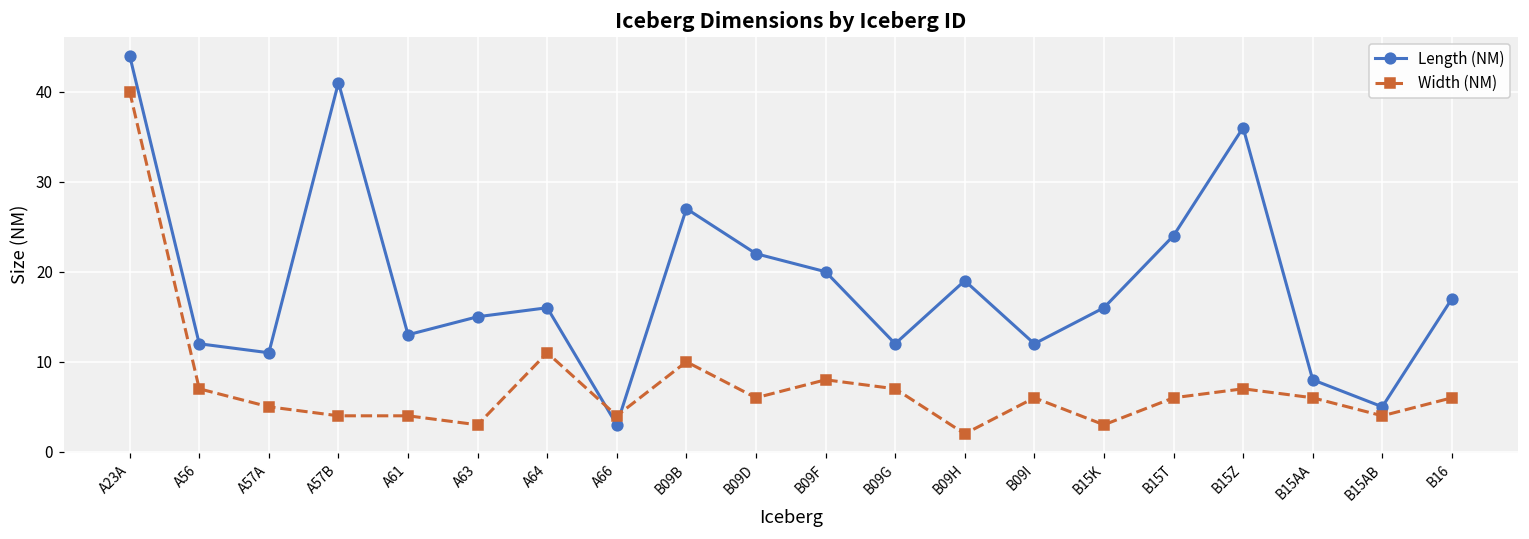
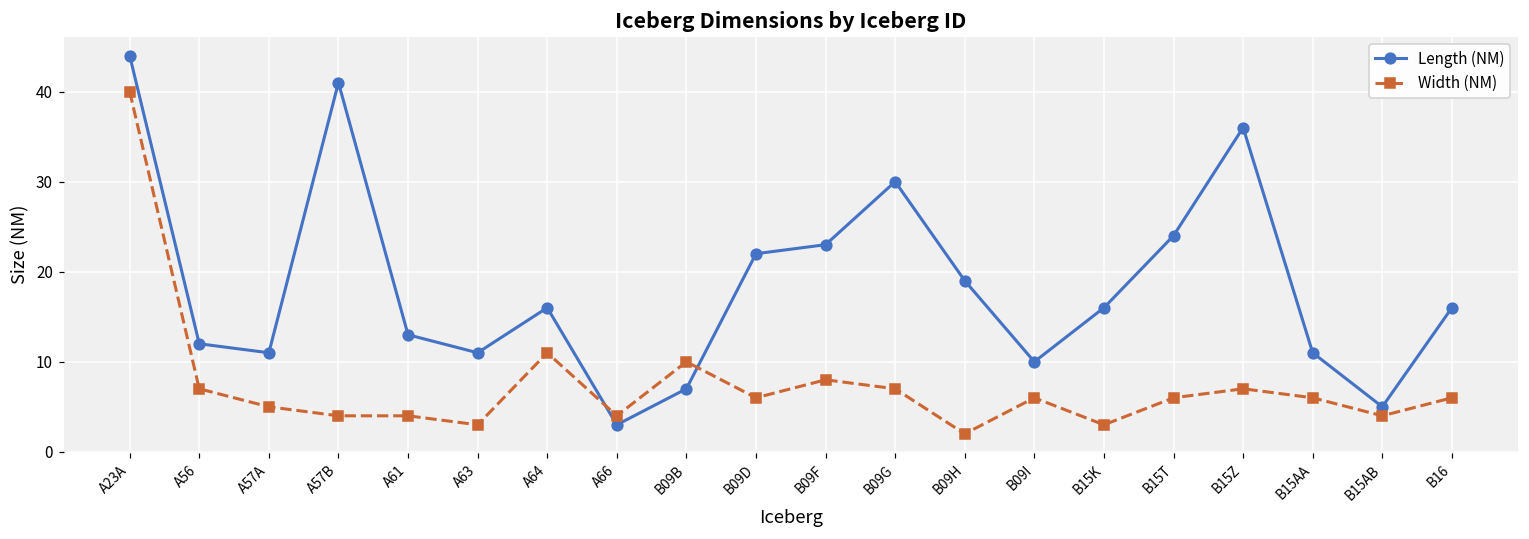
  {
    "Length (NM)": {
      "A23A": 44,
      "A56": 12,
      "A57A": 11,
      "A57B": 41,
      "A61": 13,
-     "A63": 15,
+     "A63": 11,
      "A64": 16,
      "A66": 3,
-     "B09B": 27,
+     "B09B": 7,
      "B09D": 22,
-     "B09F": 20,
-     "B09G": 12,
+     "B09F": 23,
+     "B09G": 30,
      "B09H": 19,
-     "B09I": 12,
+     "B09I": 10,
      "B15K": 16,
      "B15T": 24,
      "B15Z": 36,
-     "B15AA": 8,
+     "B15AA": 11,
      "B15AB": 5,
-     "B16": 17
+     "B16": 16
    },
    "Width (NM)": {
      "A23A": 40,
      "A56": 7,
      "A57A": 5,
      "A57B": 4,
      "A61": 4,
      "A63": 3,
      "A64": 11,
      "A66": 4,
      "B09B": 10,
      "B09D": 6,
      "B09F": 8,
      "B09G": 7,
      "B09H": 2,
      "B09I": 6,
      "B15K": 3,
      "B15T": 6,
      "B15Z": 7,
      "B15AA": 6,
      "B15AB": 4,
      "B16": 6
    }
  }
